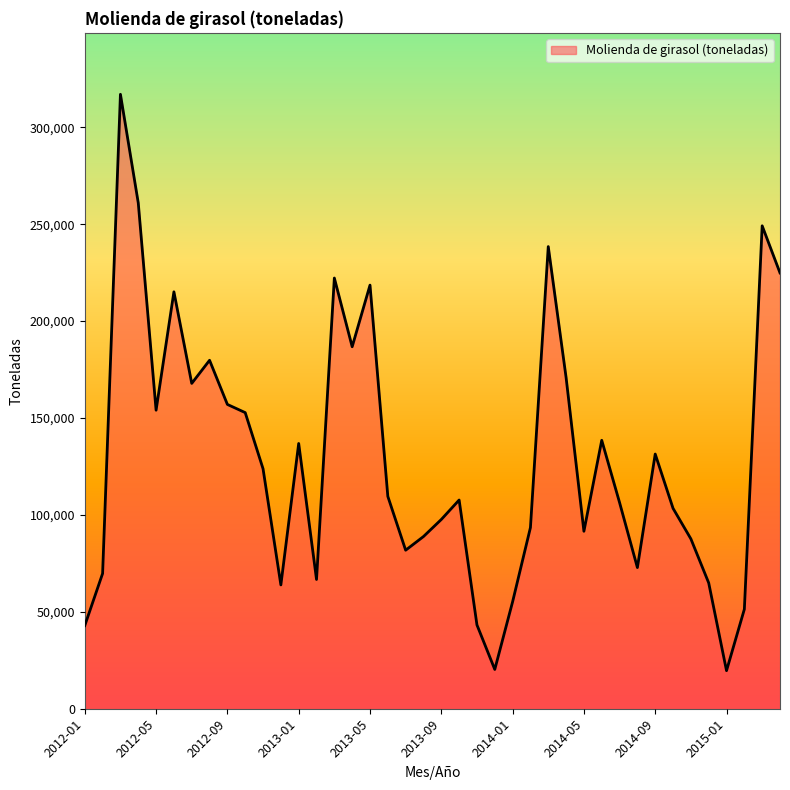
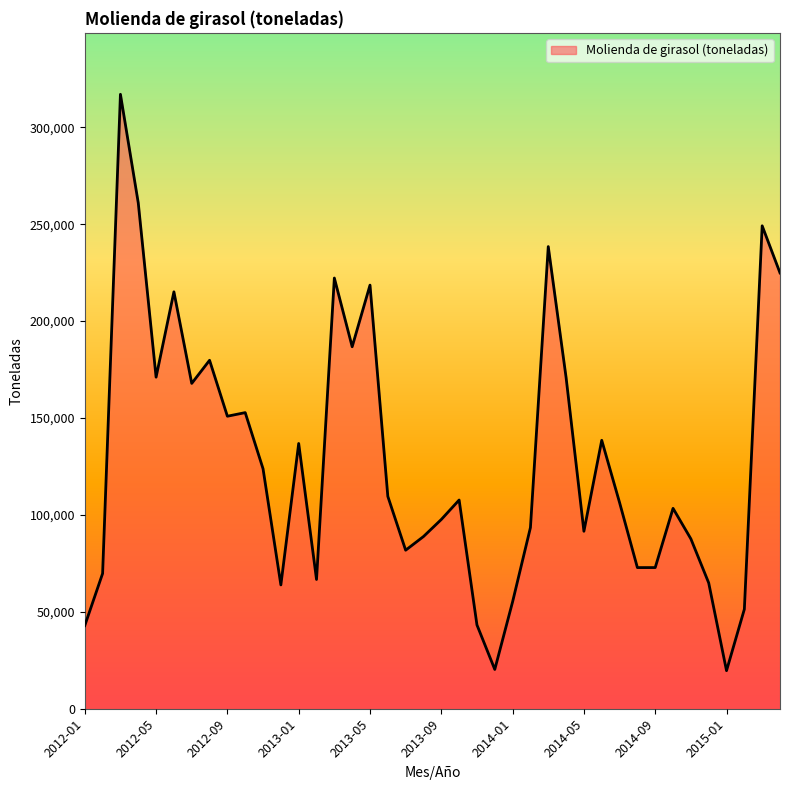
  {
    "2012-01": "43,000",
-   "2012-05": "154,000",
-   "2012-09": "157,000",
+   "2012-05": "171,000",
+   "2012-09": "151,000",
    "2013-01": "137,000",
    "2013-05": "219,000",
    "2013-09": "98,000",
    "2014-01": "55,000",
    "2014-05": "92,000",
-   "2014-09": "131,000",
+   "2014-09": "73,000",
    "2015-01": "20,000"
  }
